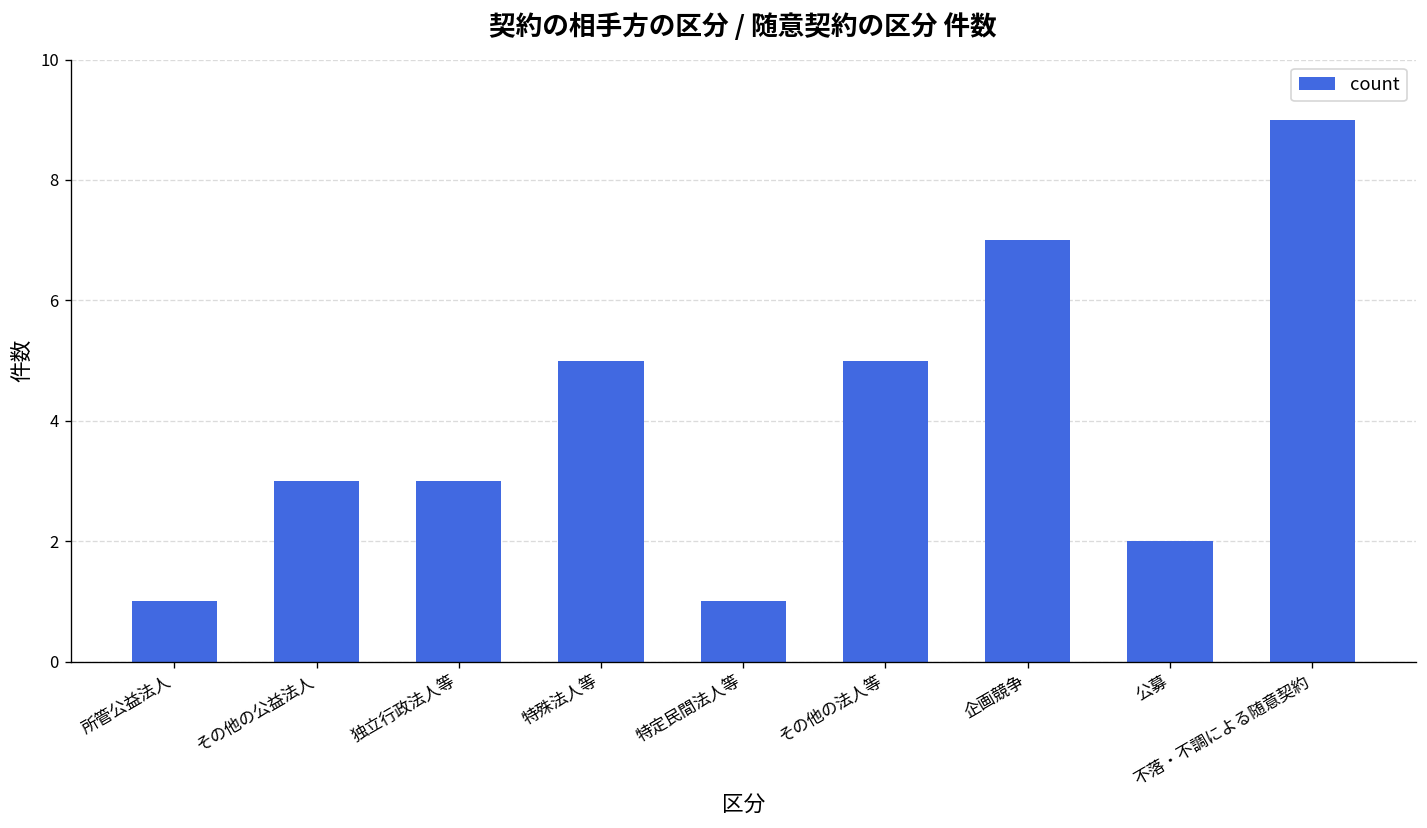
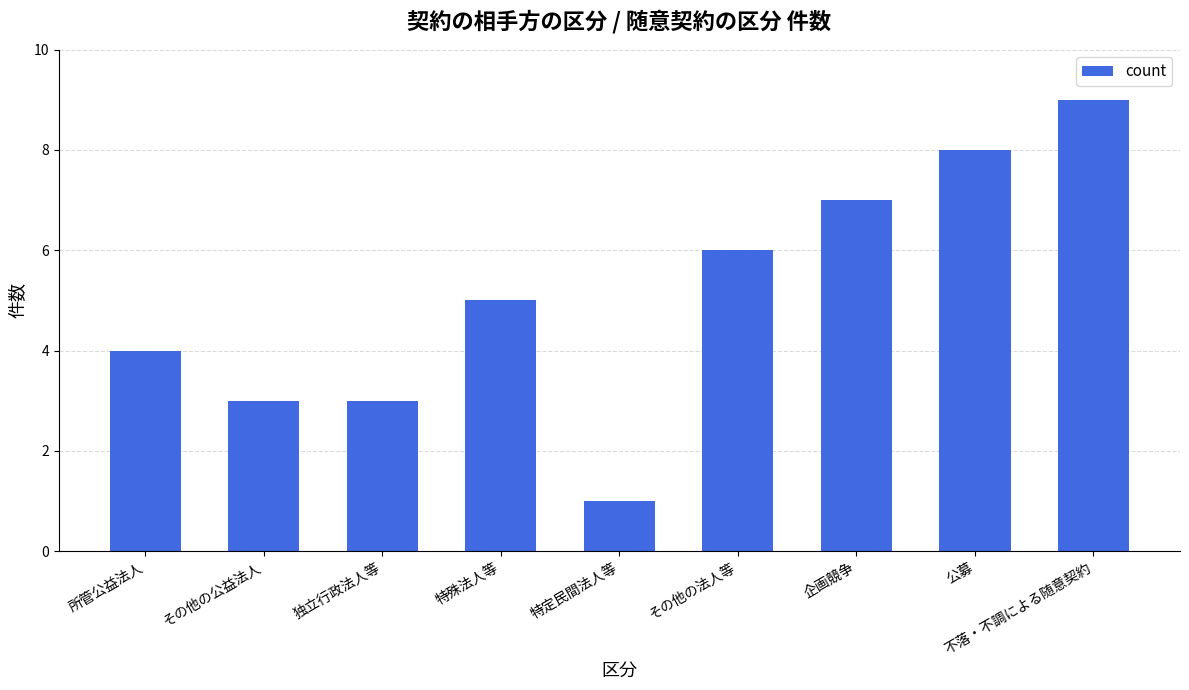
  {
-   "所管公益法人": 1,
+   "所管公益法人": 4,
    "その他の公益法人": 3,
    "独立行政法人等": 3,
    "特殊法人等": 5,
    "特定民間法人等": 1,
-   "その他の法人等": 5,
+   "その他の法人等": 6,
    "企画競争": 7,
-   "公募": 2,
+   "公募": 8,
    "不落・不調による随意契約": 9
  }
